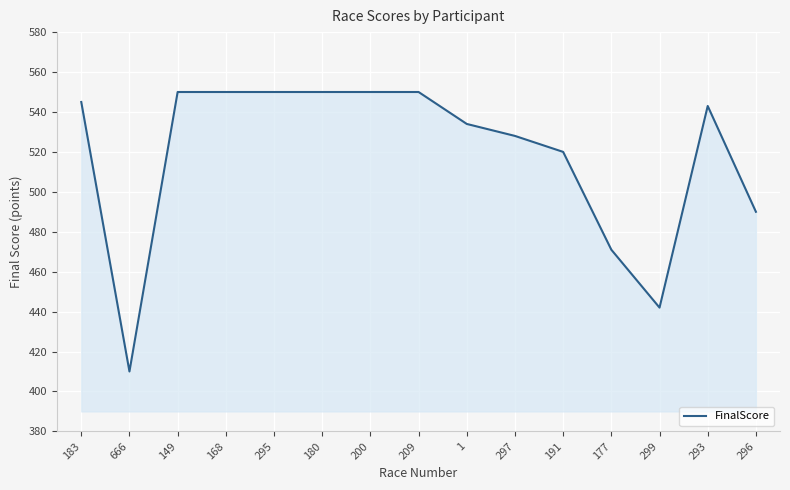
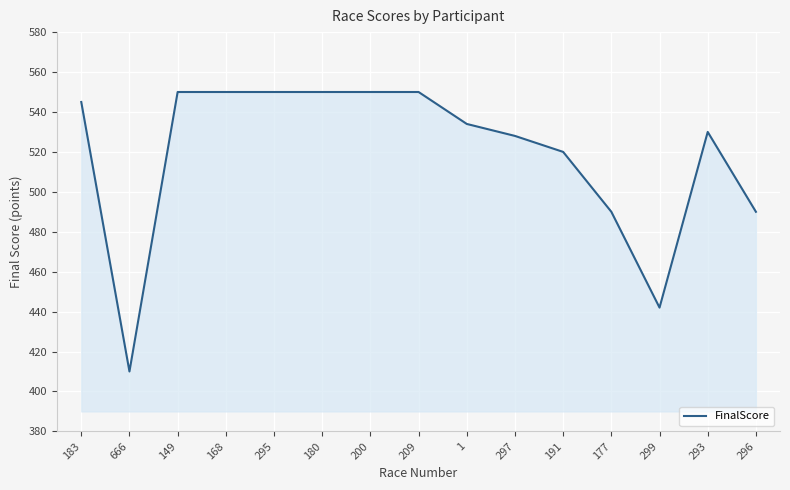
  {
    "183": 545,
    "666": 410,
    "149": 550,
    "168": 550,
    "295": 550,
    "180": 550,
    "200": 550,
    "209": 550,
    "1": 534,
    "297": 528,
    "191": 520,
-   "177": 471,
+   "177": 490,
    "299": 442,
-   "293": 543,
+   "293": 530,
    "296": 490
  }
